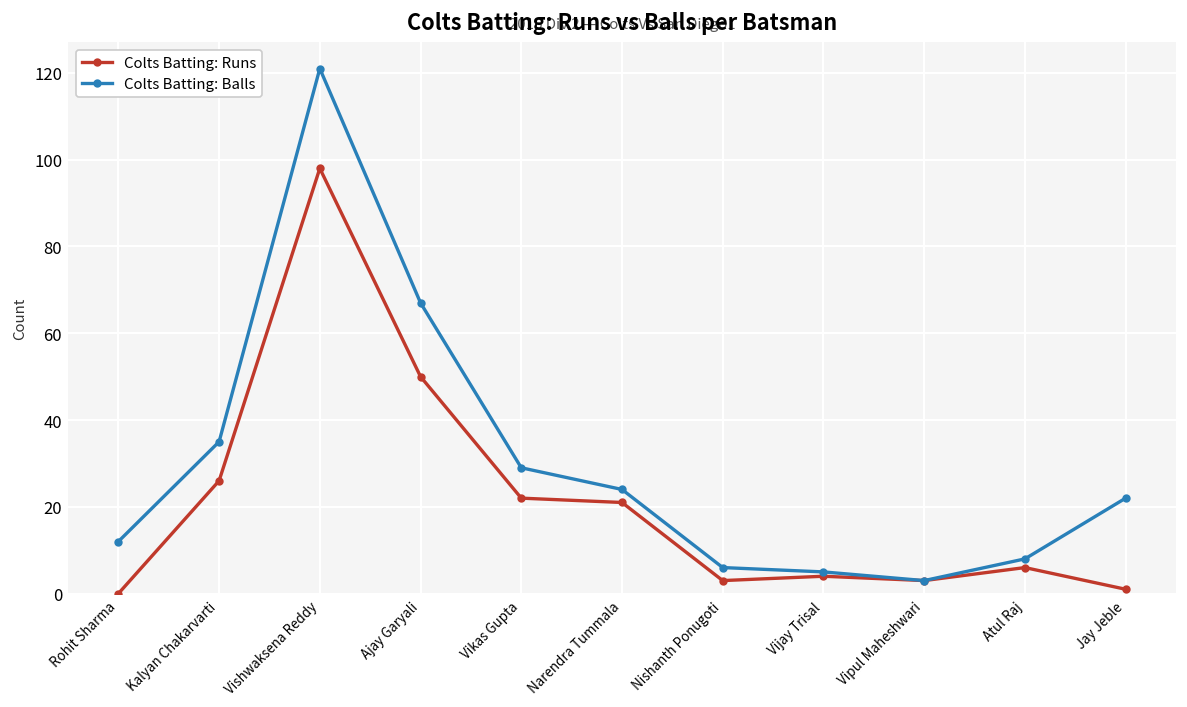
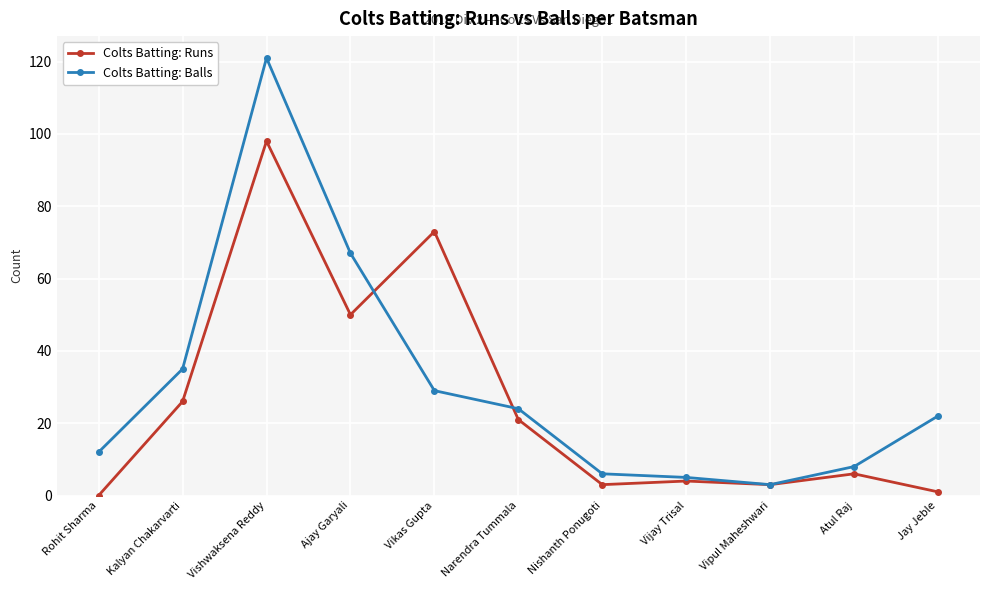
  {
    "Colts Batting: Runs": {
      "Rohit Sharma": 0,
      "Kalyan Chakarvarti": 26,
      "Vishwaksena Reddy": 98,
      "Ajay Garyali": 50,
-     "Vikas Gupta": 22,
+     "Vikas Gupta": 73,
      "Narendra Tummala": 21,
      "Nishanth Ponugoti": 3,
      "Vijay Trisal": 4,
      "Atul Raj": 6,
      "Jay Jeble": 1
    },
    "Colts Batting: Balls": {
      "Rohit Sharma": 12,
      "Kalyan Chakarvarti": 35,
      "Vishwaksena Reddy": 121,
      "Ajay Garyali": 67,
      "Vikas Gupta": 29,
      "Narendra Tummala": 24,
      "Nishanth Ponugoti": 6,
      "Vijay Trisal": 5,
      "Atul Raj": 8,
      "Jay Jeble": 22
    }
  }
